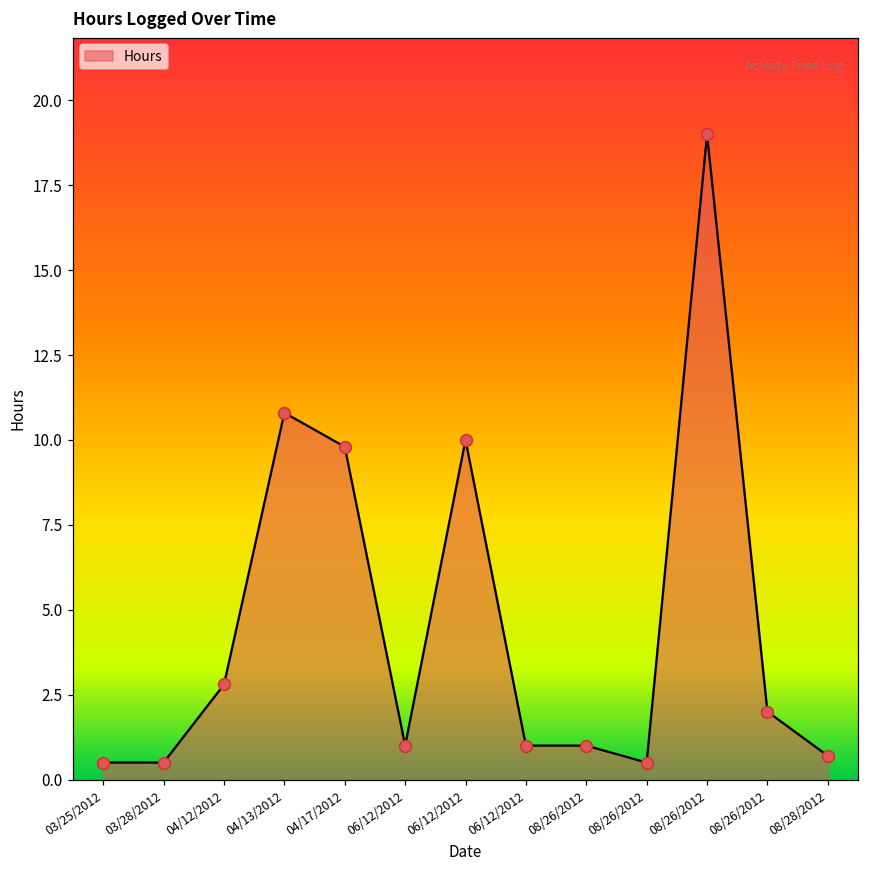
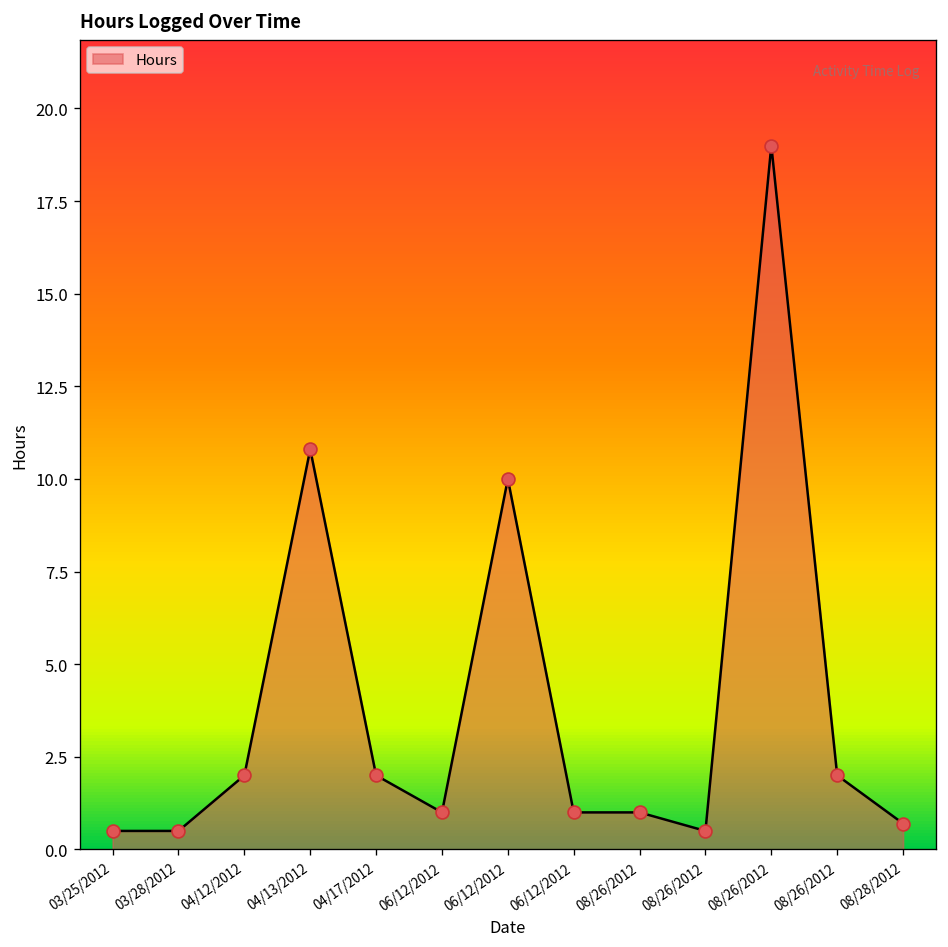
  {
    "03/25/2012": 0.5,
    "03/28/2012": 0.5,
-   "04/12/2012": 2.8,
+   "04/12/2012": 2.0,
    "04/13/2012": 10.8,
-   "04/17/2012": 9.8,
+   "04/17/2012": 2.0,
    "08/28/2012": 0.7
  }
